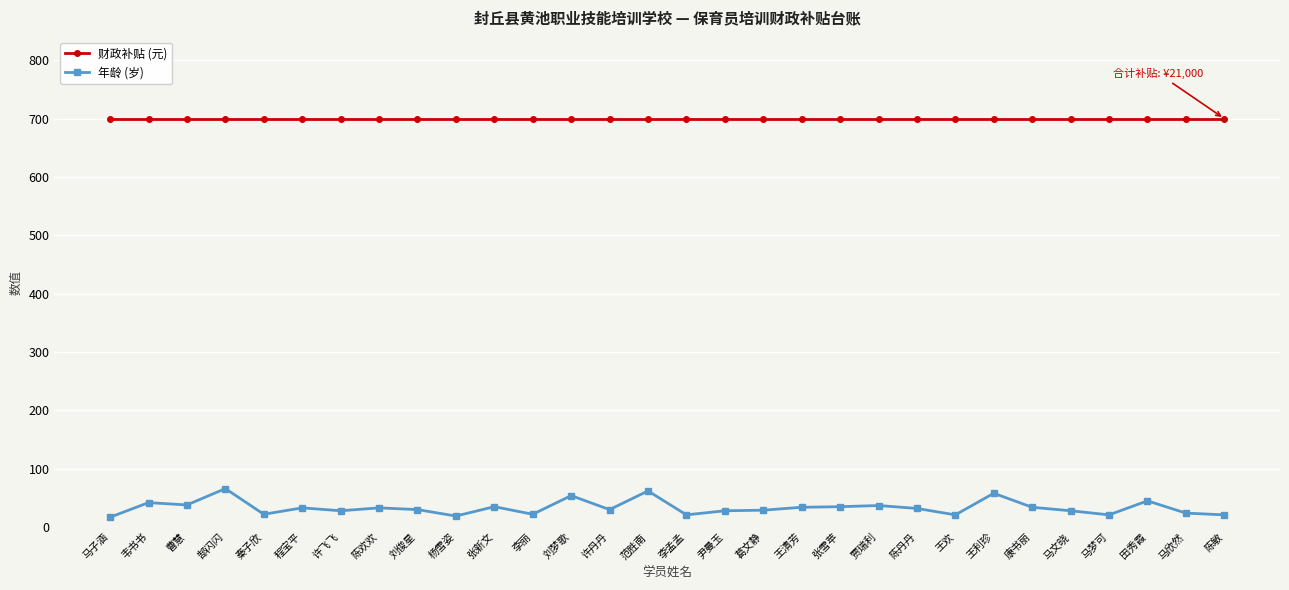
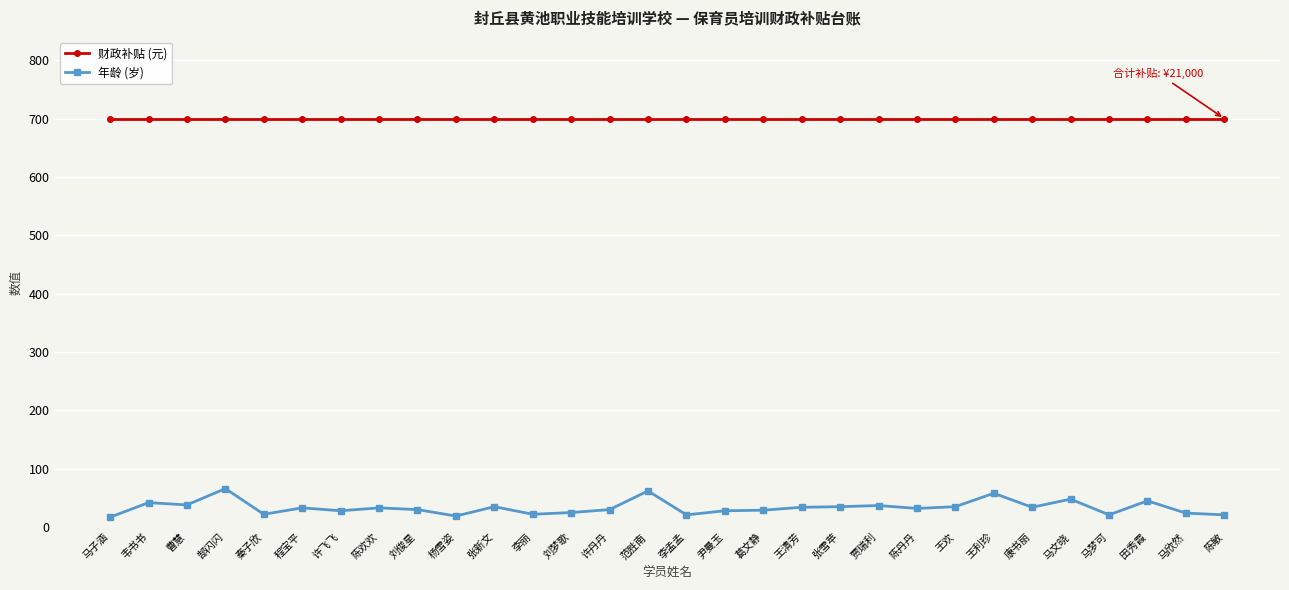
  {
    "财政补贴 (元)": {
      "马子涵": 700,
      "韦书书": 700,
      "曹慧": 700,
      "郜闪闪": 700,
      "秦子欣": 700,
      "程宝平": 700,
      "许飞飞": 700,
      "陈欢欢": 700,
      "刘俊星": 700,
      "杨雪姿": 700,
      "张新文": 700,
      "李丽": 700,
      "刘梦歌": 700,
      "许丹丹": 700,
      "范胜南": 700,
      "李孟孟": 700,
      "尹曼玉": 700,
      "葛文静": 700,
      "王清芳": 700,
      "张雪苹": 700,
      "贾瑞利": 700,
      "陈丹丹": 700,
      "王欢": 700,
      "王利珍": 700,
      "康书丽": 700,
      "马文晓": 700,
      "马梦可": 700,
      "陈敏": 700
    },
    "年龄 (岁)": {
      "马子涵": 20,
      "韦书书": 40,
      "曹慧": 40,
      "郜闪闪": 70,
      "秦子欣": 20,
      "程宝平": 30,
      "许飞飞": 30,
      "陈欢欢": 30,
      "刘俊星": 30,
      "杨雪姿": 20,
      "张新文": 40,
      "李丽": 20,
-     "刘梦歌": 50,
+     "刘梦歌": 30,
      "许丹丹": 30,
      "范胜南": 60,
      "李孟孟": 20,
      "尹曼玉": 30,
      "葛文静": 30,
      "王清芳": 30,
      "张雪苹": 40,
      "贾瑞利": 40,
      "陈丹丹": 30,
-     "王欢": 20,
+     "王欢": 40,
      "王利珍": 60,
      "康书丽": 30,
-     "马文晓": 30,
+     "马文晓": 50,
      "马梦可": 20,
      "田秀霞": 50,
      "马欣然": 20,
      "陈敏": 20
    }
  }
